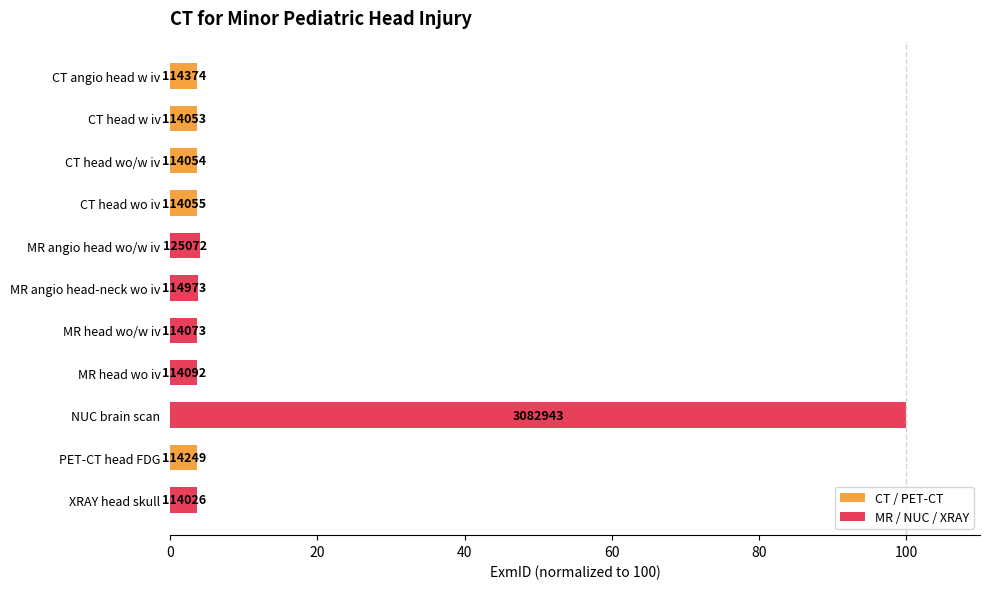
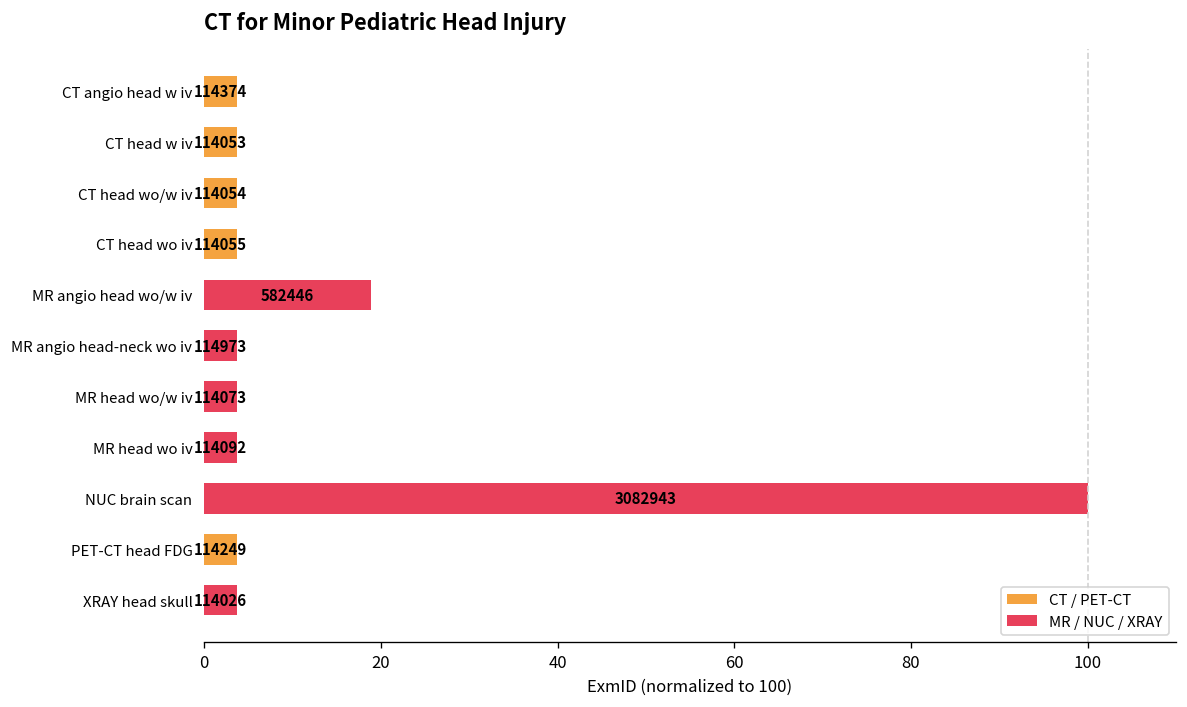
  {
-   "MR angio head wo/w iv": 125072
+   "MR angio head wo/w iv": 582446
  }
